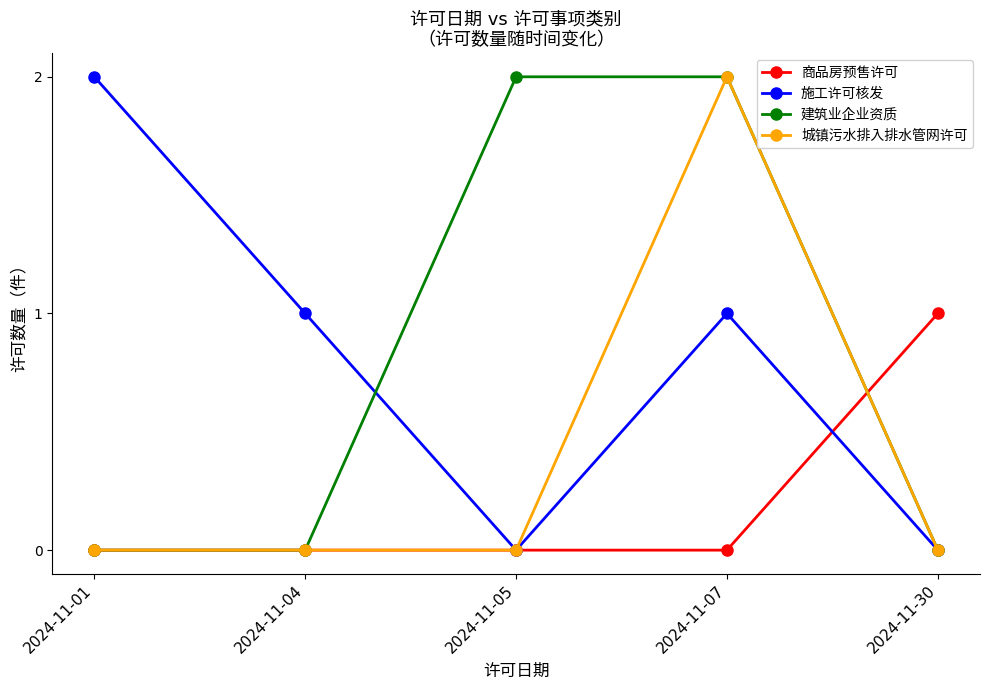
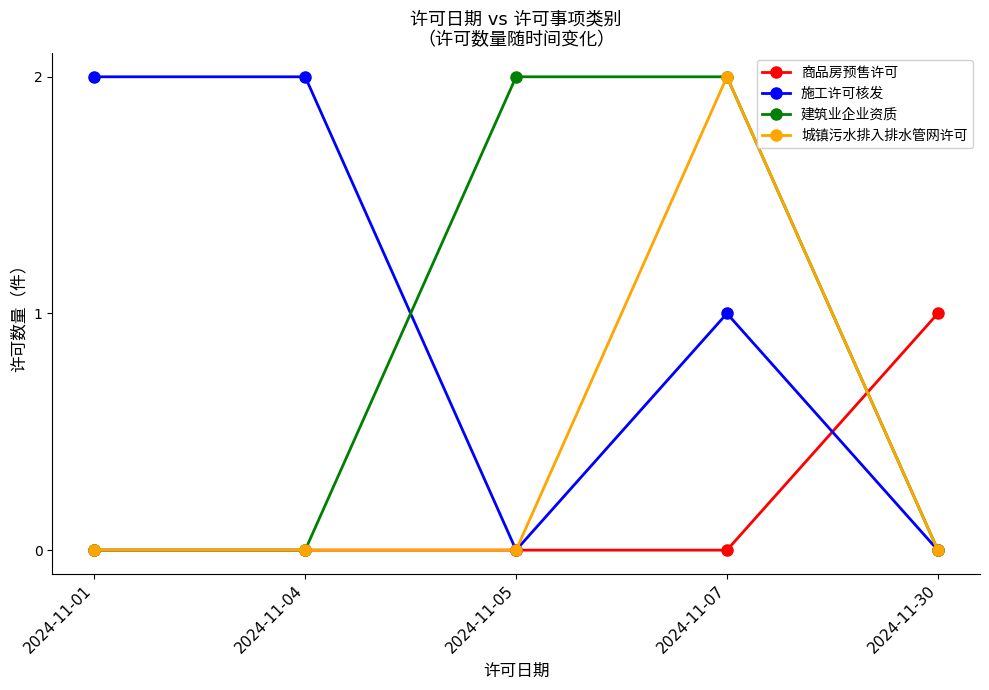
  {
    "商品房预售许可": {
      "2024-11-07": 0,
      "2024-11-30": 1
    },
    "施工许可核发": {
      "2024-11-01": 2,
-     "2024-11-04": 1,
+     "2024-11-04": 2,
      "2024-11-07": 1
    },
    "建筑业企业资质": {
      "2024-11-05": 2
    }
  }
